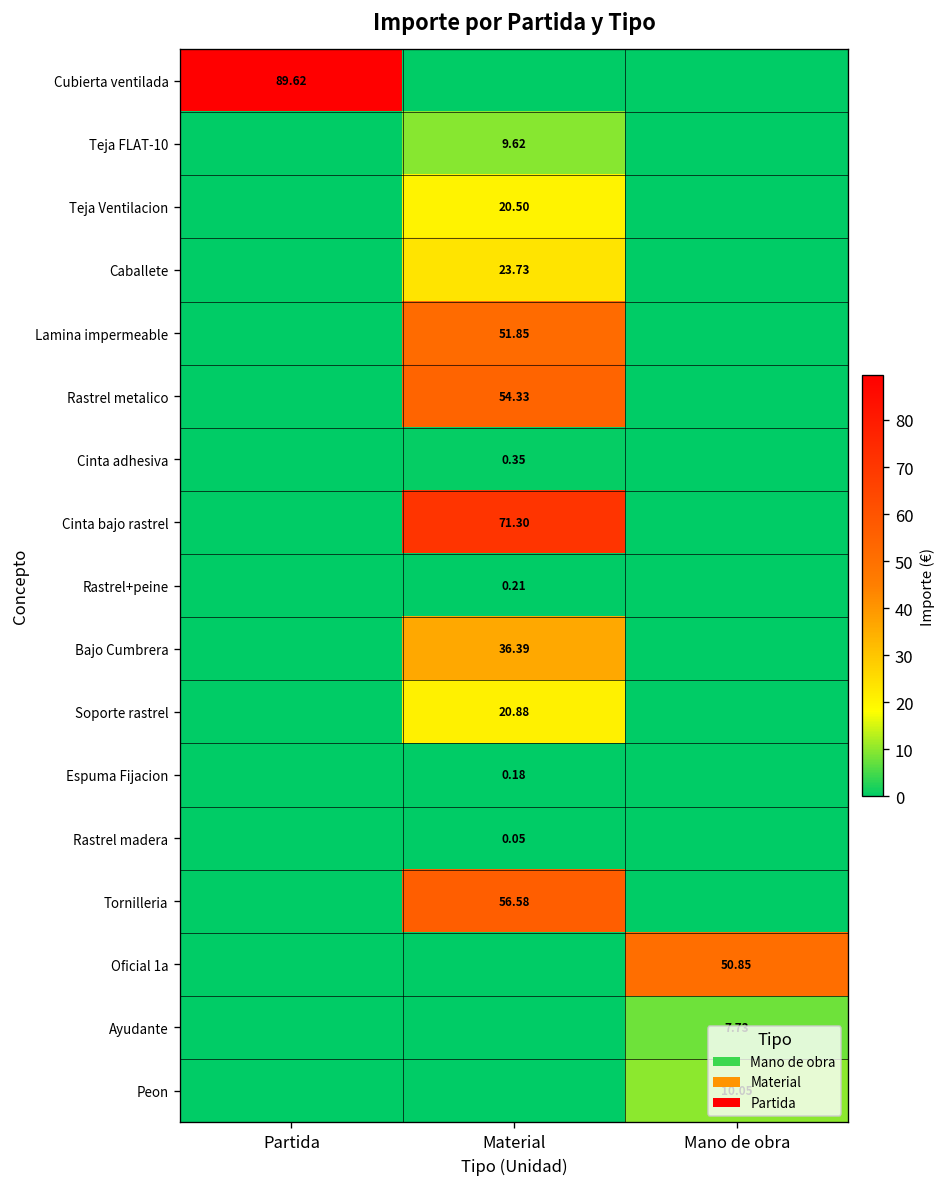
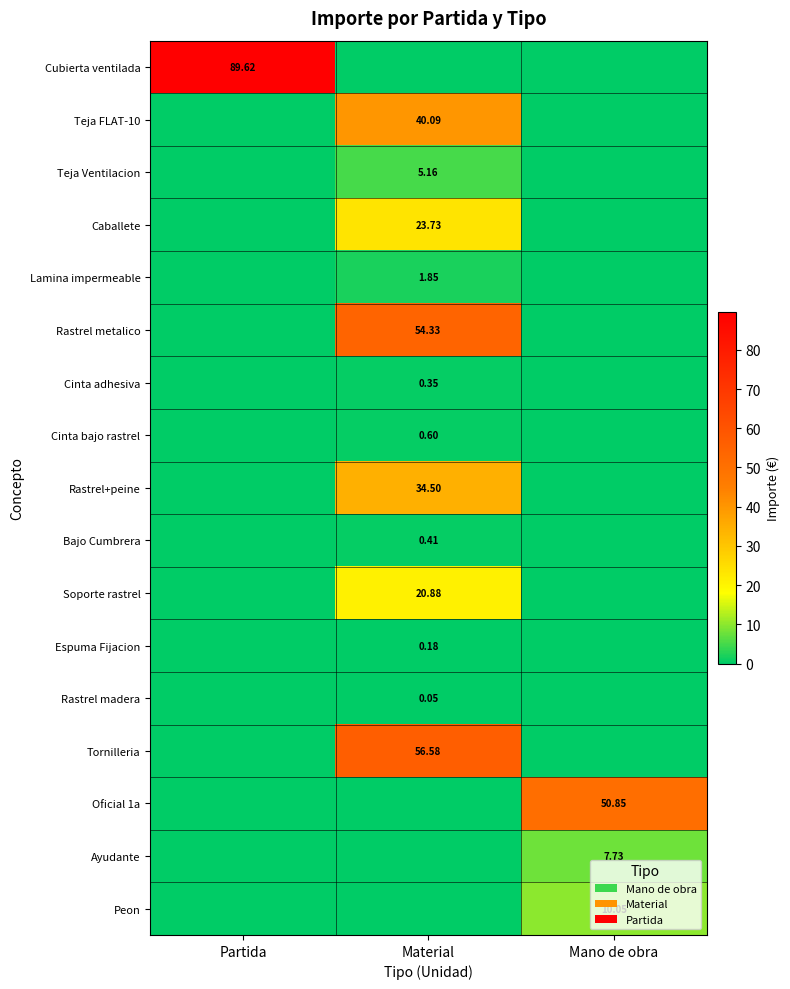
  {
    "Cubierta ventilada": {
      "Partida": 89.62
    },
    "Teja FLAT-10": {
-     "Material": 9.62
+     "Material": 40.09
    },
    "Teja Ventilacion": {
-     "Material": 20.50
+     "Material": 5.16
    },
    "Caballete": {
      "Material": 23.73
    },
    "Lamina impermeable": {
-     "Material": 51.85
+     "Material": 1.85
    },
    "Rastrel metalico": {
      "Material": 54.33
    },
    "Cinta adhesiva": {
      "Material": 0.35
    },
    "Cinta bajo rastrel": {
-     "Material": 71.30
+     "Material": 0.60
    },
    "Rastrel+peine": {
-     "Material": 0.21
+     "Material": 34.50
    },
    "Bajo Cumbrera": {
-     "Material": 36.39
+     "Material": 0.41
    },
    "Soporte rastrel": {
      "Material": 20.88
    },
    "Espuma Fijacion": {
      "Material": 0.18
    },
    "Rastrel madera": {
      "Material": 0.05
    },
    "Tornilleria": {
      "Material": 56.58
    },
    "Oficial 1a": {
      "Mano de obra": 50.85
    }
  }
